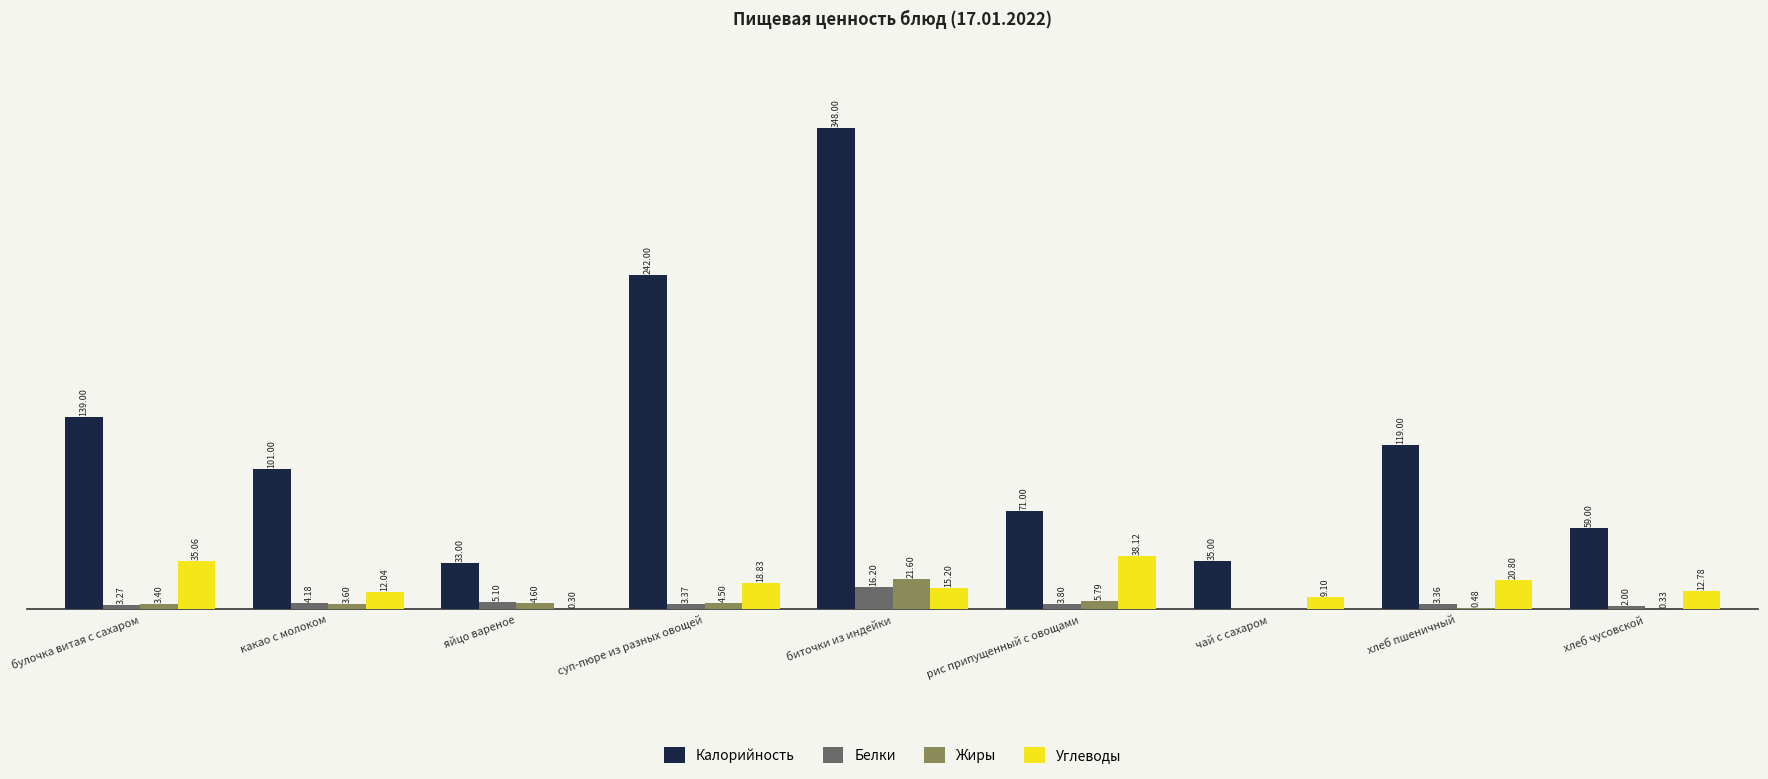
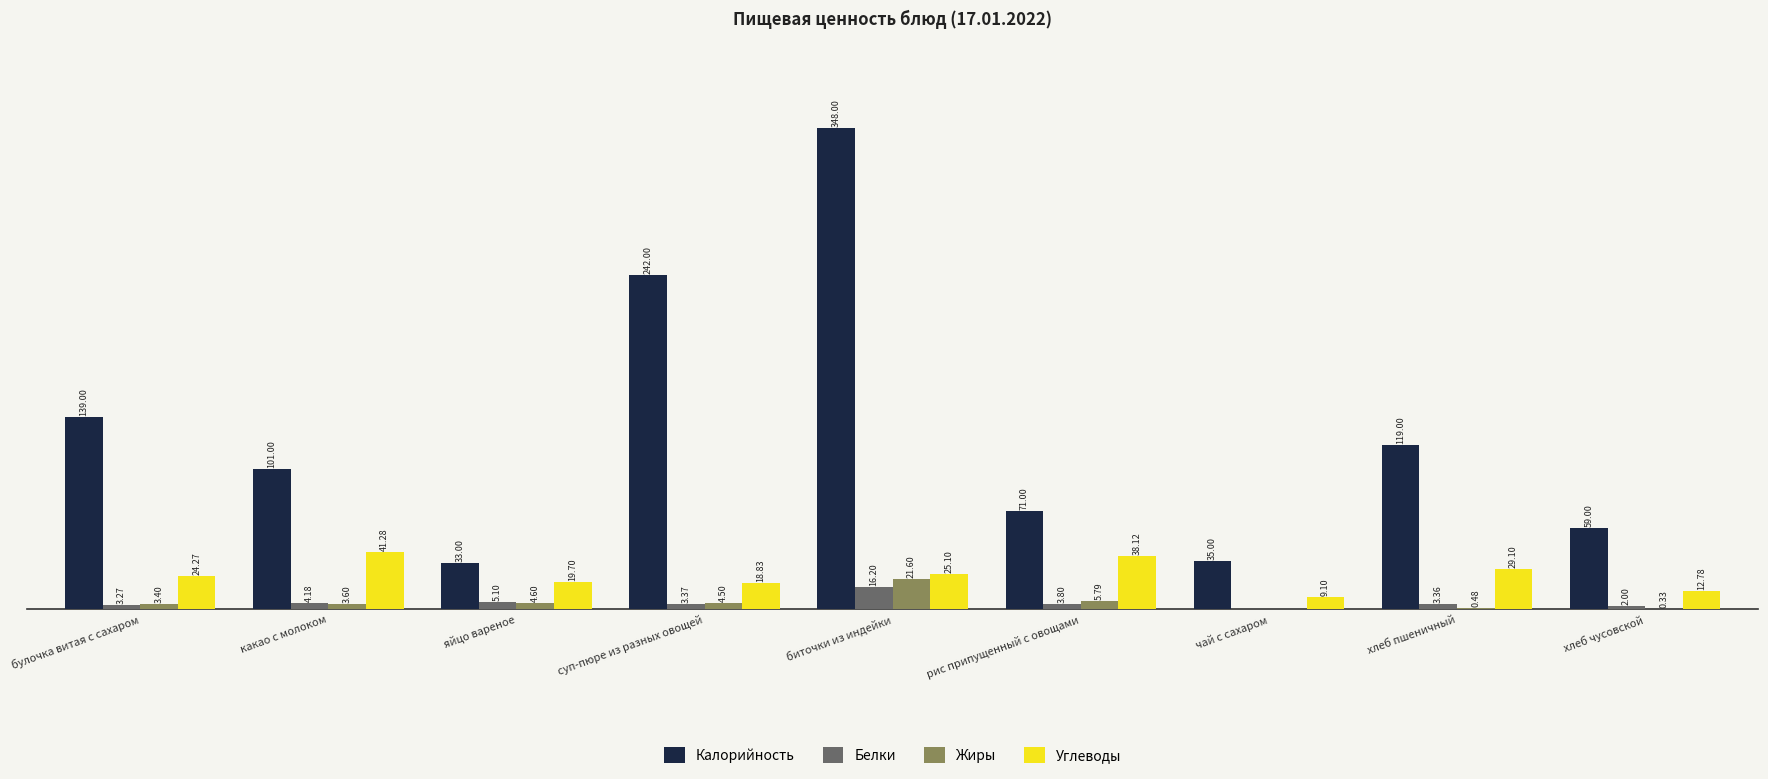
  {
    "Калорийность": {
      "булочка витая с сахаром": 139.00,
      "какао с молоком": 101.00,
      "яйцо вареное": 33.00,
      "суп-пюре из разных овощей": 242.00,
      "биточки из индейки": 348.00,
      "рис припущенный с овощами": 71.00,
      "чай с сахаром": 35.00,
      "хлеб пшеничный": 119.00,
      "хлеб чусовской": 59.00
    },
    "Углеводы": {
-     "булочка витая с сахаром": 35.06,
-     "какао с молоком": 12.04,
-     "яйцо вареное": 0.30,
+     "булочка витая с сахаром": 24.27,
+     "какао с молоком": 41.28,
+     "яйцо вареное": 19.70,
      "суп-пюре из разных овощей": 18.83,
-     "биточки из индейки": 15.20,
+     "биточки из индейки": 25.10,
      "рис припущенный с овощами": 38.12,
      "чай с сахаром": 9.10,
-     "хлеб пшеничный": 20.80,
+     "хлеб пшеничный": 29.10,
      "хлеб чусовской": 12.78
    }
  }
